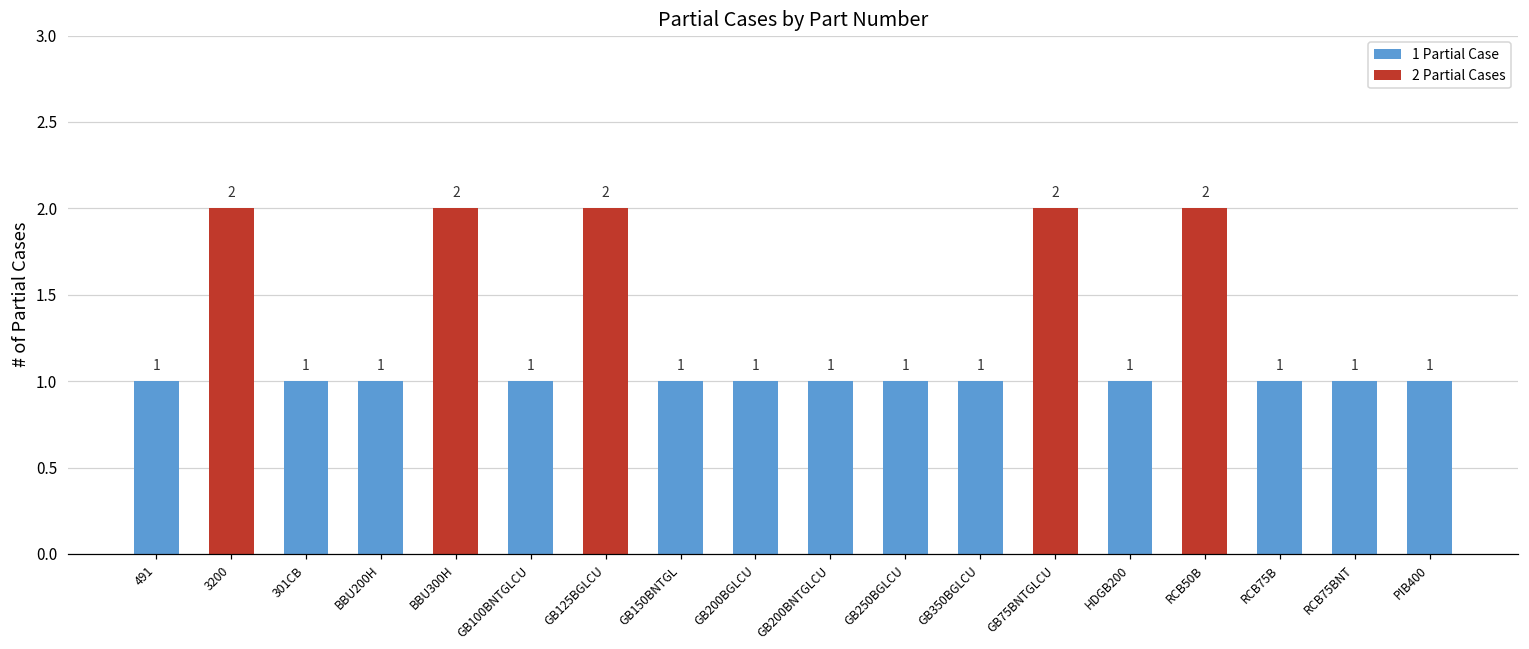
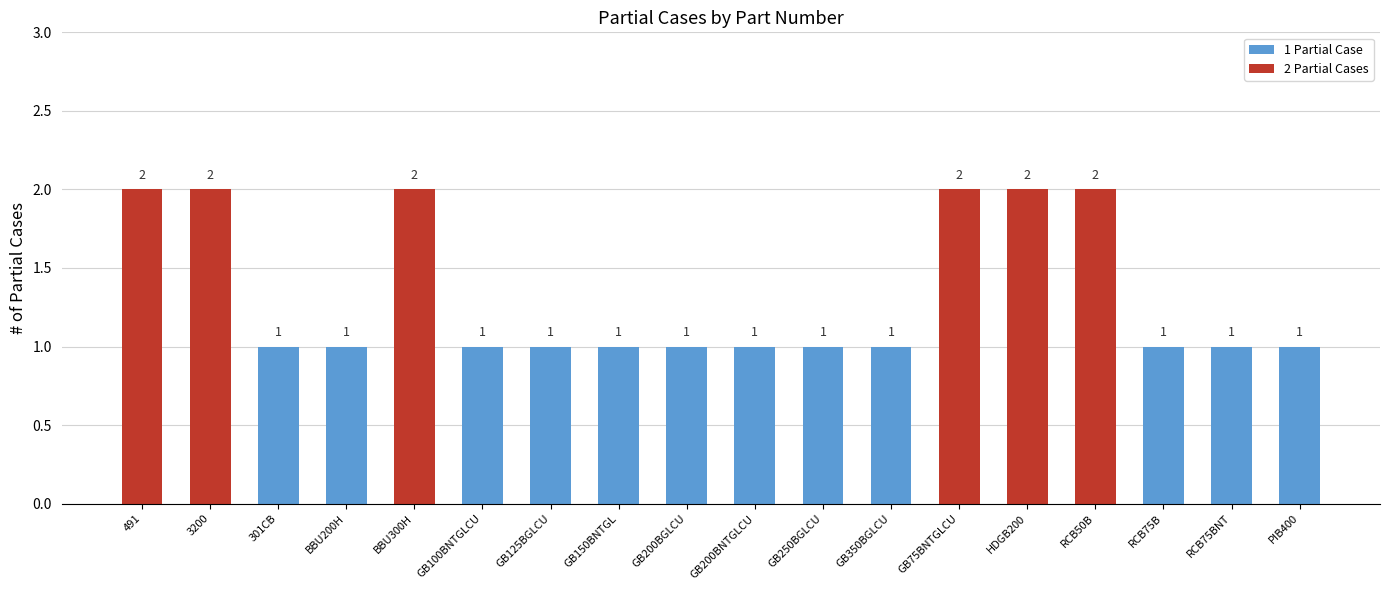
  {
-   "491": 1,
+   "491": 2,
    "3200": 2,
    "301CB": 1,
    "BBU200H": 1,
    "BBU300H": 2,
    "GB100BNTGLCU": 1,
-   "GB125BGLCU": 2,
+   "GB125BGLCU": 1,
    "GB150BNTGL": 1,
    "GB200BGLCU": 1,
    "GB200BNTGLCU": 1,
    "GB250BGLCU": 1,
    "GB350BGLCU": 1,
    "GB75BNTGLCU": 2,
-   "HDGB200": 1,
+   "HDGB200": 2,
    "RCB50B": 2,
    "RCB75B": 1,
    "RCB75BNT": 1,
    "PIB400": 1
  }
